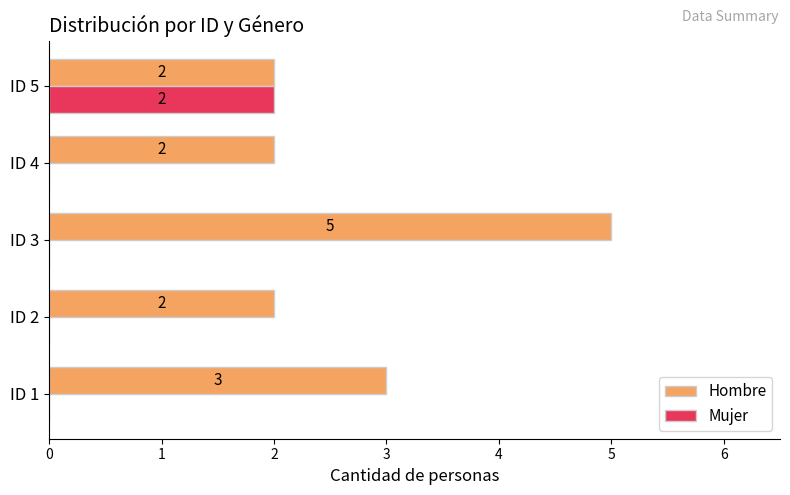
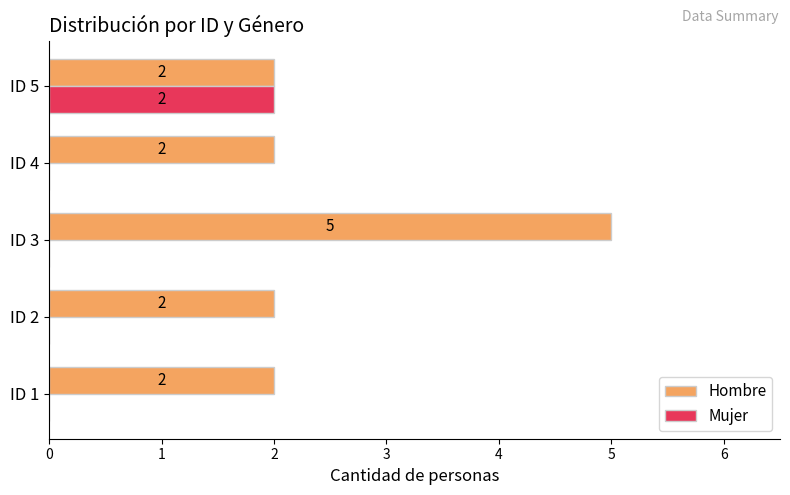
  {
    "Hombre": {
      "ID 5": 2,
      "ID 4": 2,
      "ID 3": 5,
      "ID 2": 2,
-     "ID 1": 3
+     "ID 1": 2
    },
    "Mujer": {
      "ID 5": 2
    }
  }
